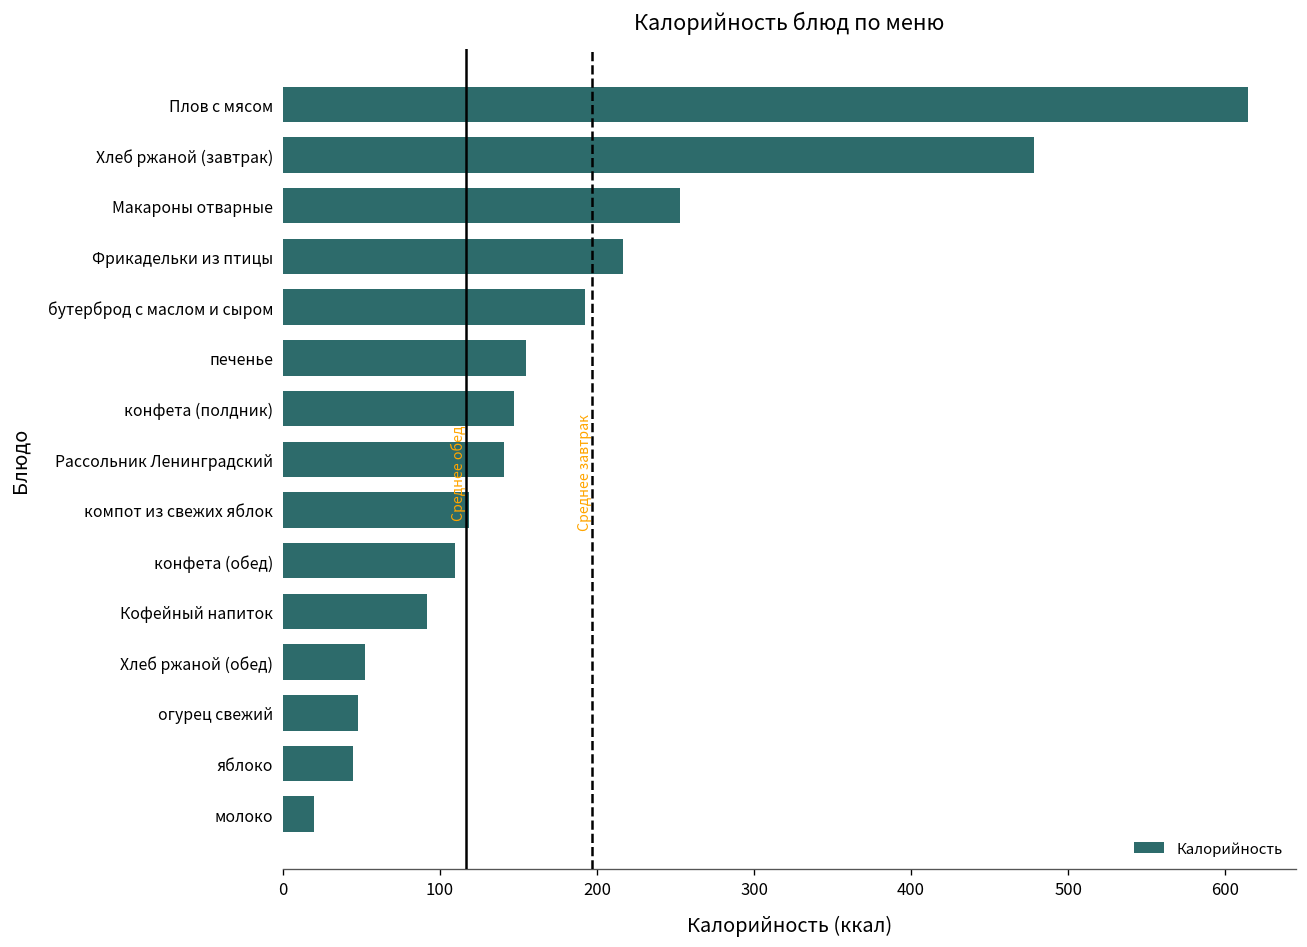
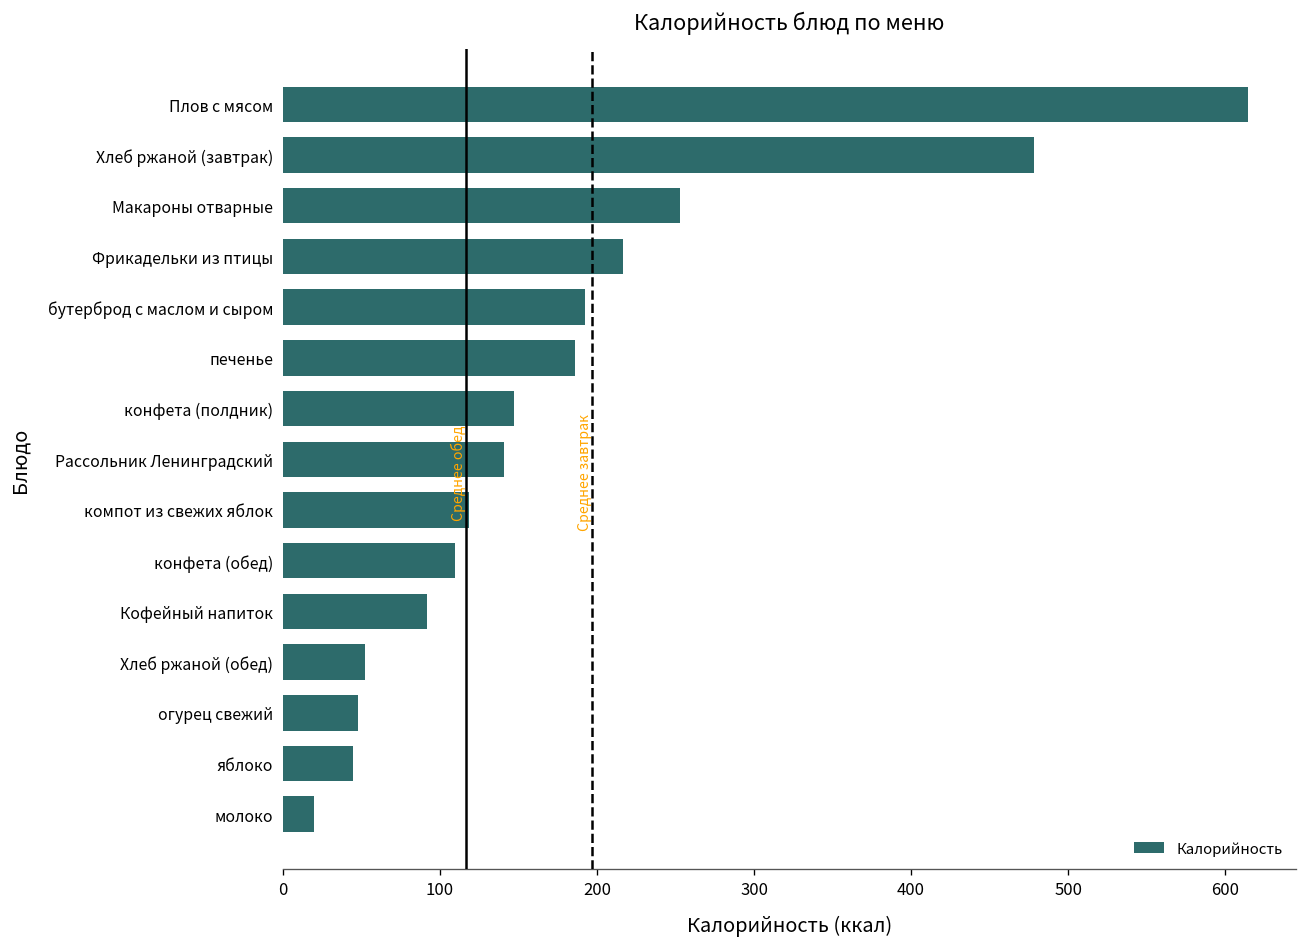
  {
    "Плов с мясом": 614,
    "Хлеб ржаной (завтрак)": 478,
    "Макароны отварные": 253,
    "Фрикадельки из птицы": 217,
    "бутерброд с маслом и сыром": 192,
-   "печенье": 155,
+   "печенье": 186,
    "конфета (полдник)": 147,
    "Рассольник Ленинградский": 141,
    "компот из свежих яблок": 118,
    "конфета (обед)": 110,
    "Кофейный напиток": 92,
    "Хлеб ржаной (обед)": 52,
    "огурец свежий": 48,
    "яблоко": 44,
    "молоко": 20
  }
